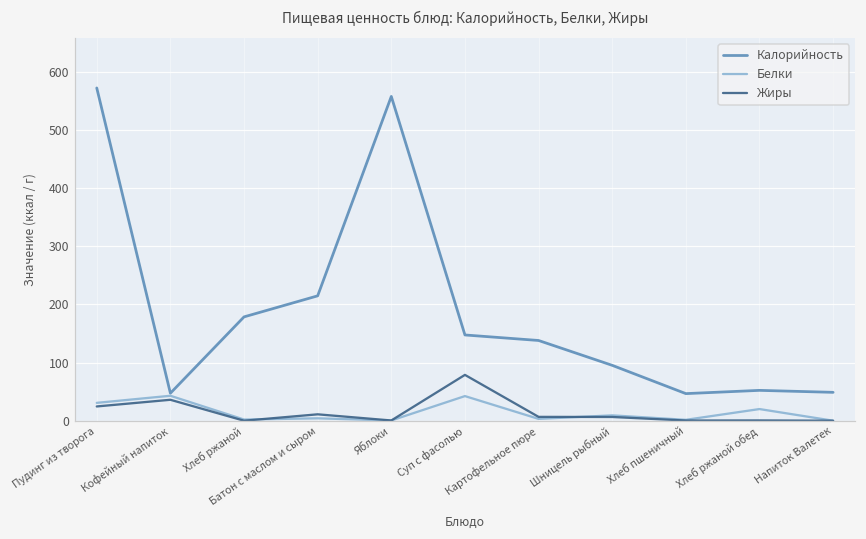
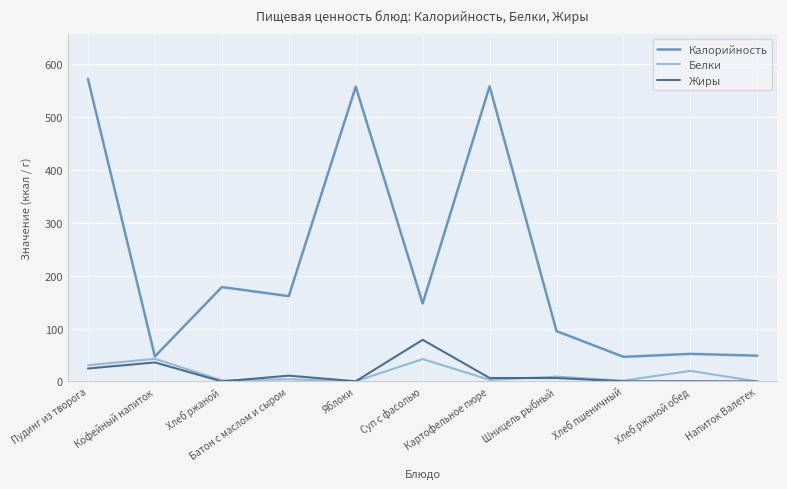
  {
    "Калорийность": {
      "Пудинг из творога": 570,
      "Хлеб ржаной": 180,
-     "Батон с маслом и сыром": 210,
+     "Батон с маслом и сыром": 160,
      "Яблоки": 560,
      "Суп с фасолью": 150,
-     "Картофельное пюре": 140,
+     "Картофельное пюре": 560,
      "Шницель рыбный": 100,
      "Хлеб пшеничный": 50,
      "Хлеб ржаной обед": 50,
      "Напиток Валетек": 50
    },
    "Белки": {
      "Пудинг из творога": 30,
      "Батон с маслом и сыром": 0,
      "Суп с фасолью": 40,
      "Хлеб ржаной обед": 20
    },
    "Жиры": {
      "Пудинг из творога": 20,
      "Кофейный напиток": 40,
      "Батон с маслом и сыром": 10,
      "Суп с фасолью": 80,
      "Хлеб ржаной обед": 0
    }
  }
